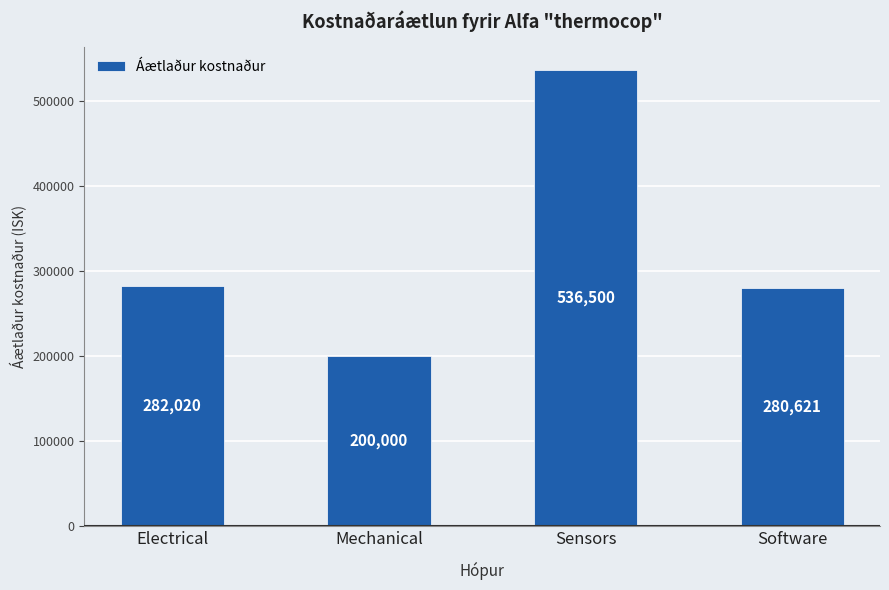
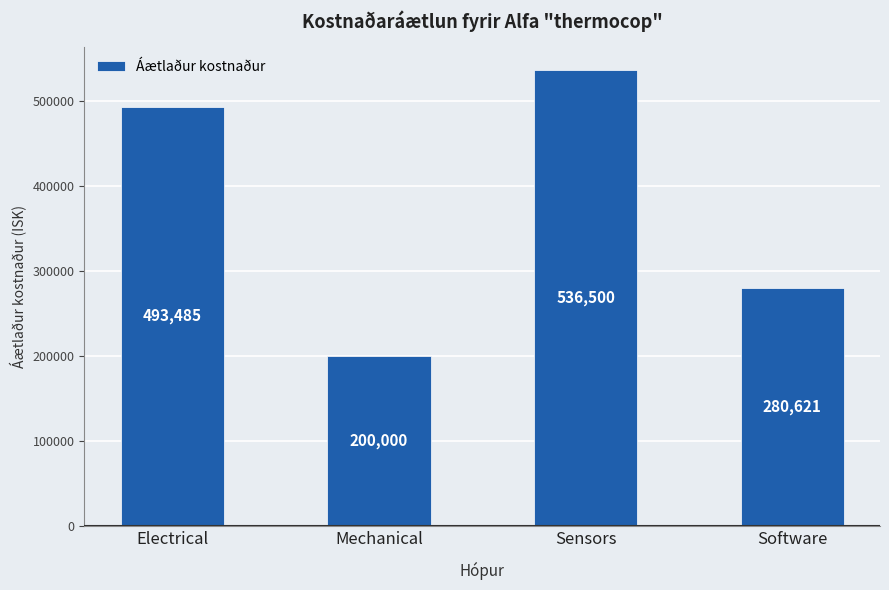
  {
-   "Electrical": "282,020",
+   "Electrical": "493,485",
    "Mechanical": "200,000",
    "Sensors": "536,500",
    "Software": "280,621"
  }
